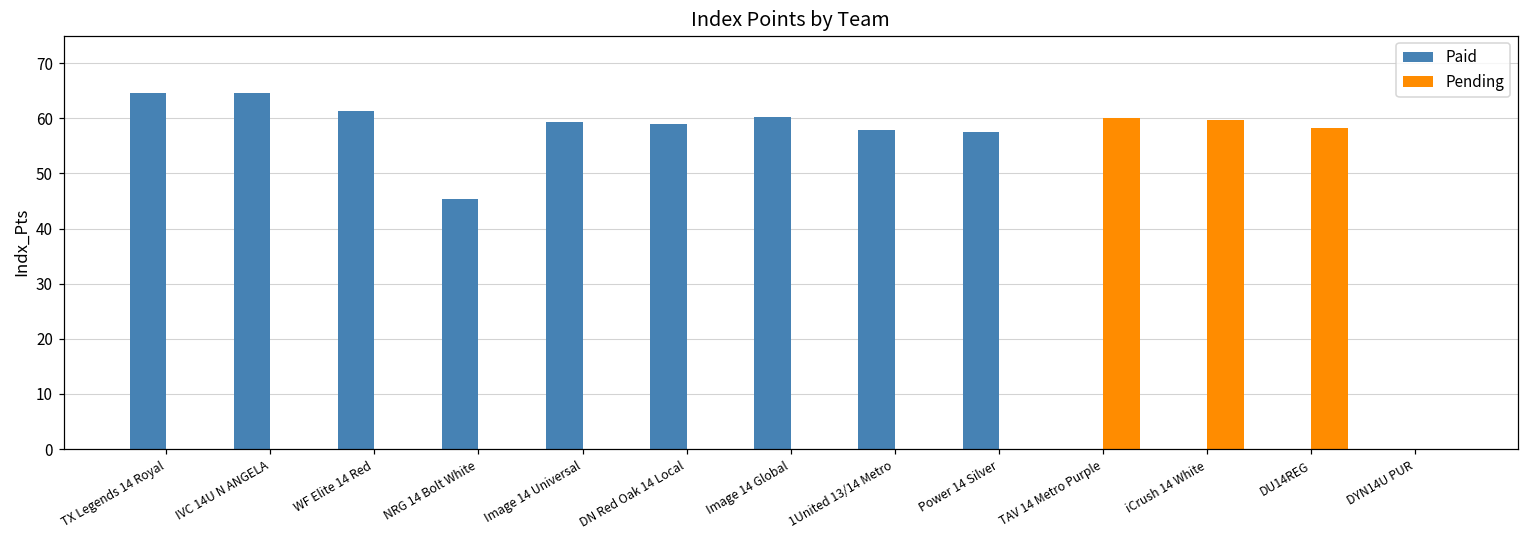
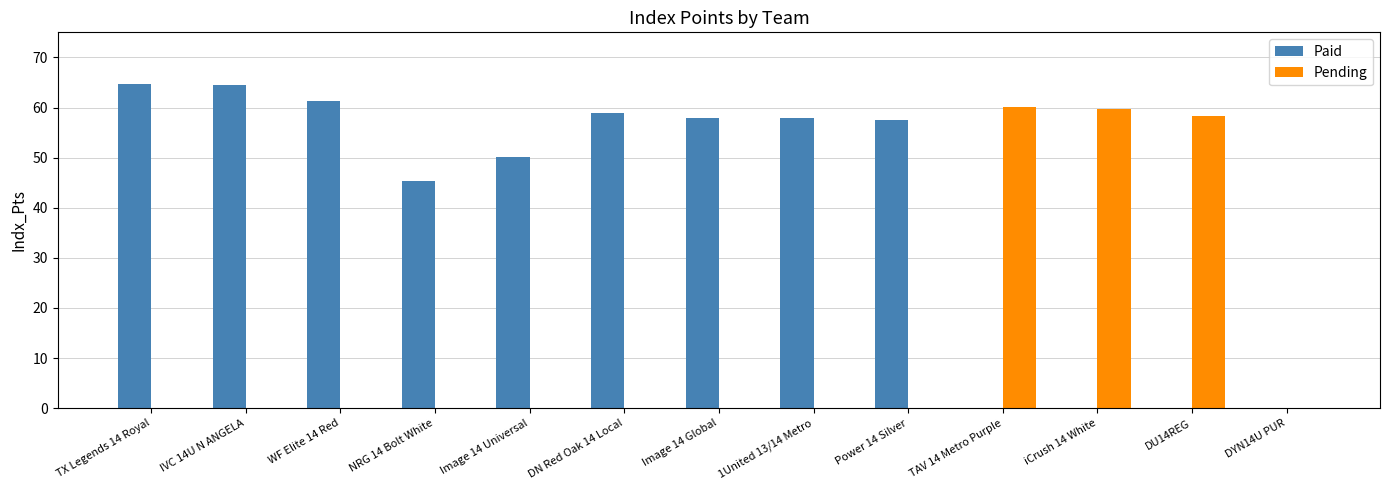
  {
    "Paid": {
      "TX Legends 14 Royal": 65,
      "IVC 14U N ANGELA": 65,
      "WF Elite 14 Red": 61,
      "NRG 14 Bolt White": 45,
-     "Image 14 Universal": 59,
+     "Image 14 Universal": 50,
      "DN Red Oak 14 Local": 59,
-     "Image 14 Global": 60,
+     "Image 14 Global": 58,
      "1United 13/14 Metro": 58,
      "Power 14 Silver": 58,
      "TAV 14 Metro Purple": 0,
      "iCrush 14 White": 0,
      "DU14REG": 0,
      "DYN14U PUR": 0
    },
    "Pending": {
      "TX Legends 14 Royal": 0,
      "IVC 14U N ANGELA": 0,
      "WF Elite 14 Red": 0,
      "NRG 14 Bolt White": 0,
      "Image 14 Universal": 0,
      "DN Red Oak 14 Local": 0,
      "Image 14 Global": 0,
      "1United 13/14 Metro": 0,
      "Power 14 Silver": 0,
      "TAV 14 Metro Purple": 60,
      "iCrush 14 White": 60,
      "DU14REG": 58,
      "DYN14U PUR": 0
    }
  }
